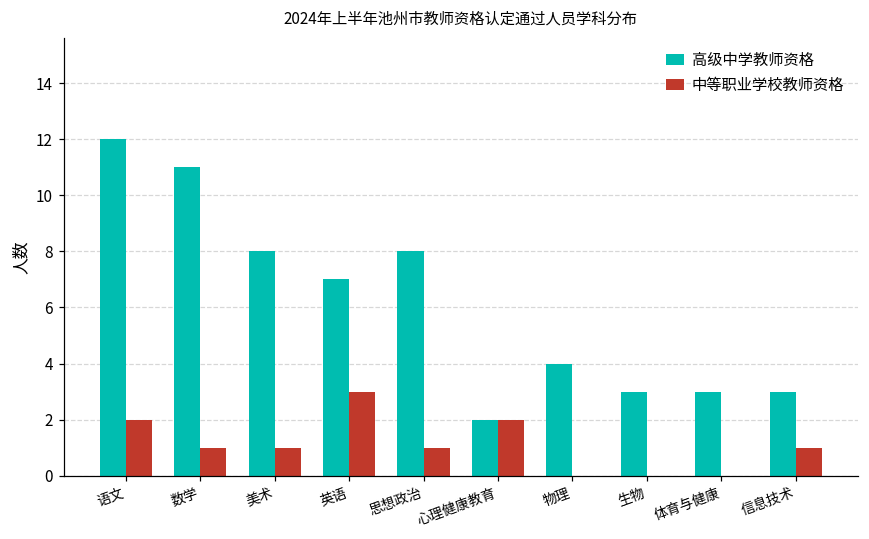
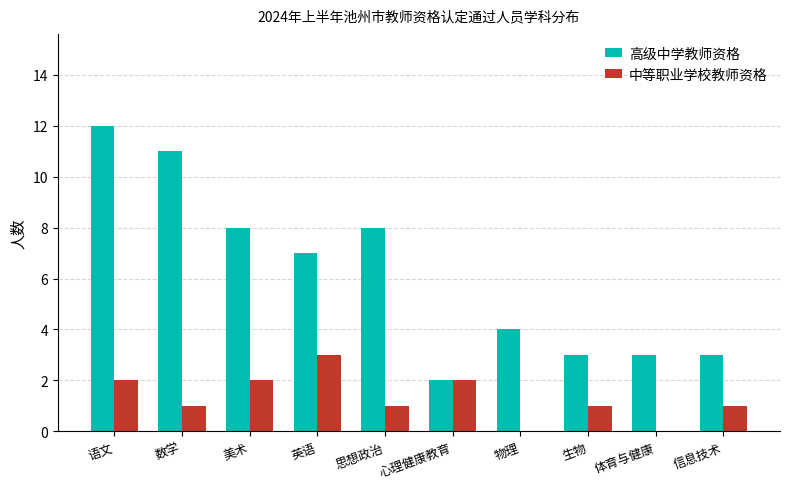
  {
    "高级中学教师资格": {
      "语文": 12,
      "数学": 11,
      "美术": 8,
      "英语": 7,
      "思想政治": 8,
      "心理健康教育": 2,
      "物理": 4,
      "生物": 3,
      "体育与健康": 3,
      "信息技术": 3
    },
    "中等职业学校教师资格": {
      "语文": 2,
      "数学": 1,
-     "美术": 1,
+     "美术": 2,
      "英语": 3,
      "思想政治": 1,
      "心理健康教育": 2,
      "物理": 0,
-     "生物": 0,
+     "生物": 1,
      "体育与健康": 0,
      "信息技术": 1
    }
  }
